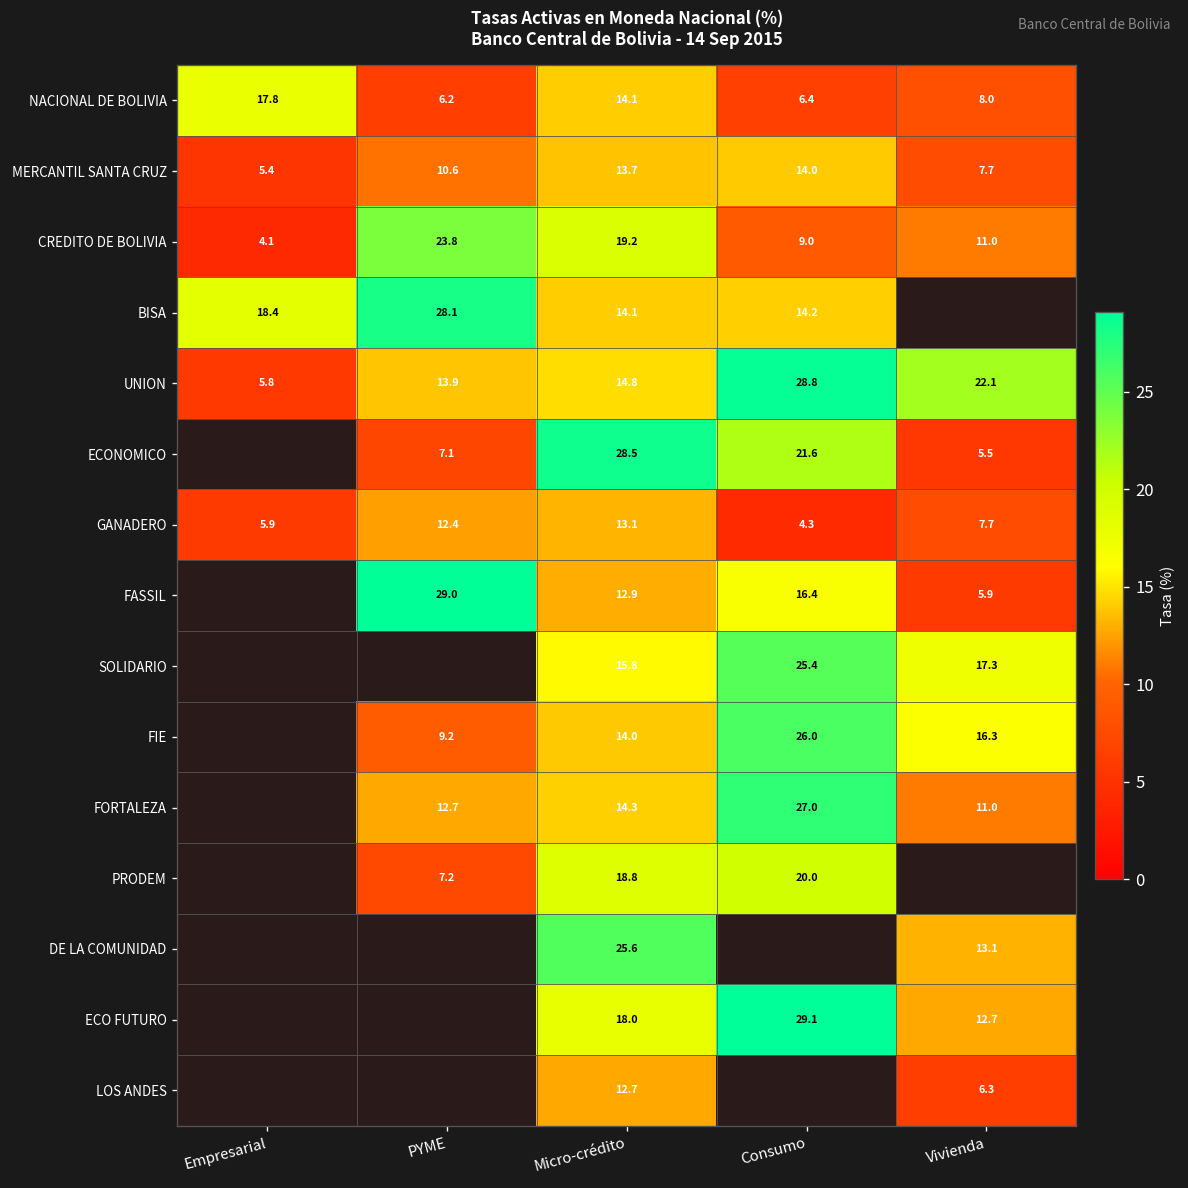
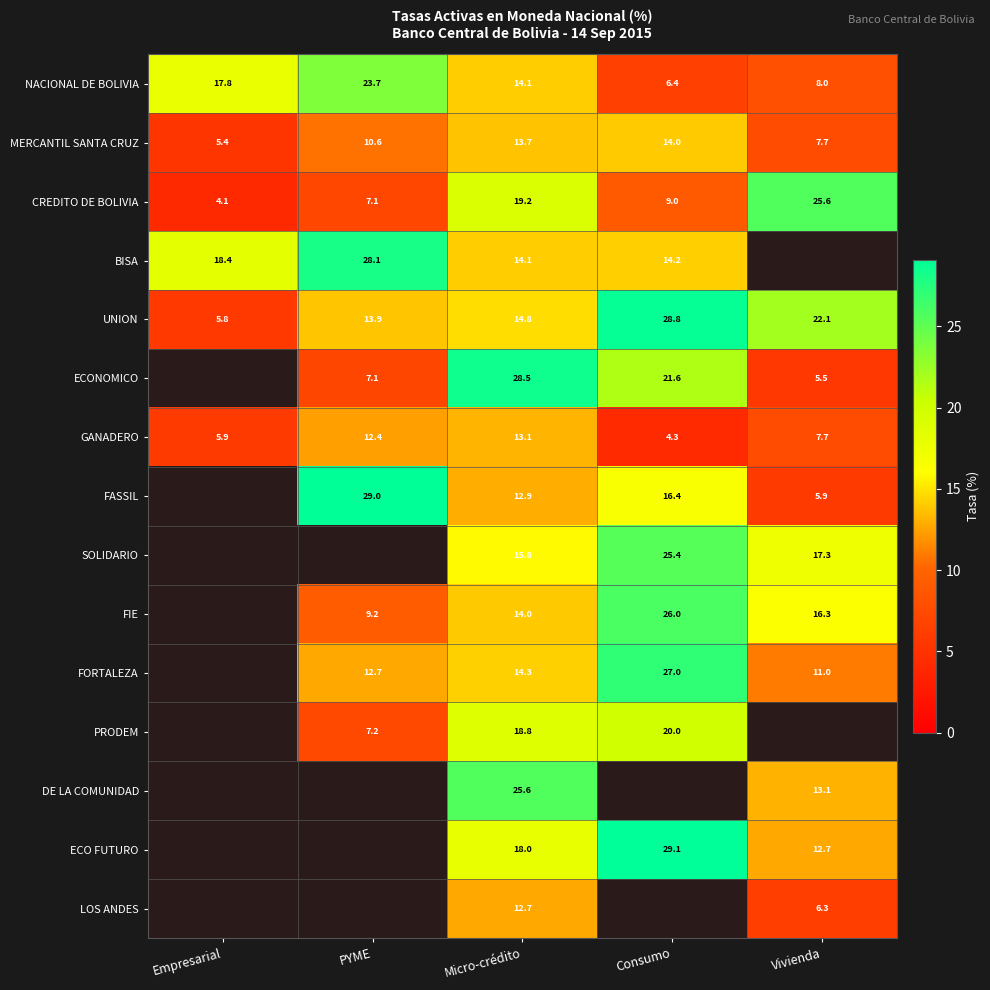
  {
    "NACIONAL DE BOLIVIA": {
      "Empresarial": 17.8,
-     "PYME": 6.2,
+     "PYME": 23.7,
      "Micro-crédito": 14.1,
      "Consumo": 6.4,
      "Vivienda": 8.0
    },
    "MERCANTIL SANTA CRUZ": {
      "Empresarial": 5.4,
      "PYME": 10.6,
      "Micro-crédito": 13.7,
      "Consumo": 14.0,
      "Vivienda": 7.7
    },
    "CREDITO DE BOLIVIA": {
      "Empresarial": 4.1,
-     "PYME": 23.8,
+     "PYME": 7.1,
      "Micro-crédito": 19.2,
      "Consumo": 9.0,
-     "Vivienda": 11.0
+     "Vivienda": 25.6
    },
    "BISA": {
      "Empresarial": 18.4,
      "PYME": 28.1,
      "Micro-crédito": 14.1,
      "Consumo": 14.2
    },
    "UNION": {
      "Empresarial": 5.8,
      "PYME": 13.9,
      "Micro-crédito": 14.8,
      "Consumo": 28.8,
      "Vivienda": 22.1
    },
    "ECONOMICO": {
      "PYME": 7.1,
      "Micro-crédito": 28.5,
      "Consumo": 21.6,
      "Vivienda": 5.5
    },
    "GANADERO": {
      "Empresarial": 5.9,
      "PYME": 12.4,
      "Micro-crédito": 13.1,
      "Consumo": 4.3,
      "Vivienda": 7.7
    },
    "FASSIL": {
      "PYME": 29.0,
      "Micro-crédito": 12.9,
      "Consumo": 16.4,
      "Vivienda": 5.9
    },
    "SOLIDARIO": {
      "Micro-crédito": 15.8,
      "Consumo": 25.4,
      "Vivienda": 17.3
    },
    "FIE": {
      "PYME": 9.2,
      "Micro-crédito": 14.0,
      "Consumo": 26.0,
      "Vivienda": 16.3
    },
    "FORTALEZA": {
      "PYME": 12.7,
      "Micro-crédito": 14.3,
      "Consumo": 27.0,
      "Vivienda": 11.0
    },
    "PRODEM": {
      "PYME": 7.2,
      "Micro-crédito": 18.8,
      "Consumo": 20.0
    },
    "DE LA COMUNIDAD": {
      "Micro-crédito": 25.6,
      "Vivienda": 13.1
    },
    "ECO FUTURO": {
      "Micro-crédito": 18.0,
      "Consumo": 29.1,
      "Vivienda": 12.7
    },
    "LOS ANDES": {
      "Micro-crédito": 12.7,
      "Vivienda": 6.3
    }
  }
